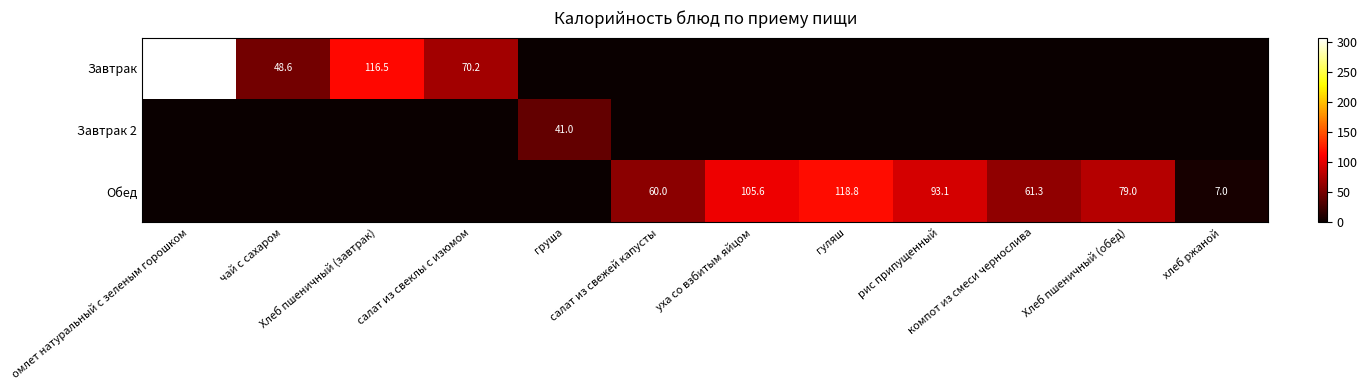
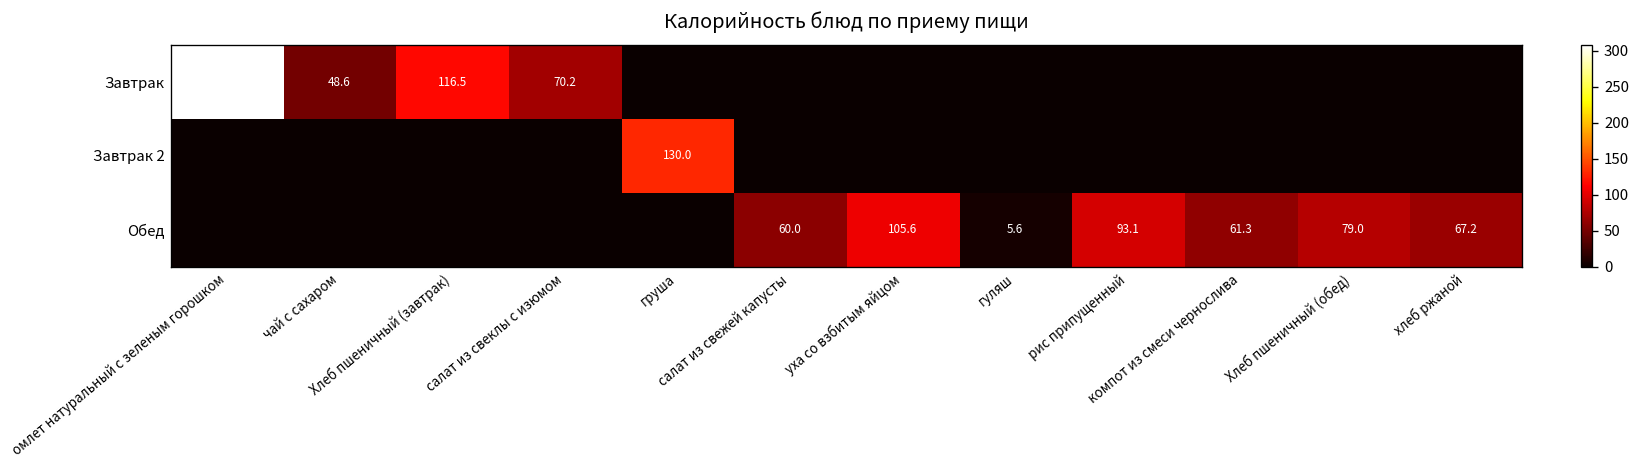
  {
    "Завтрак": {
      "чай с сахаром": 48.6,
      "Хлеб пшеничный (завтрак)": 116.5,
      "салат из свеклы с изюмом": 70.2
    },
    "Завтрак 2": {
-     "груша": 41.0
+     "груша": 130.0
    },
    "Обед": {
      "салат из свежей капусты": 60.0,
      "уха со взбитым яйцом": 105.6,
-     "гуляш": 118.8,
+     "гуляш": 5.6,
      "рис припущенный": 93.1,
      "компот из смеси чернослива": 61.3,
      "Хлеб пшеничный (обед)": 79.0,
-     "хлеб ржаной": 7.0
+     "хлеб ржаной": 67.2
    }
  }
